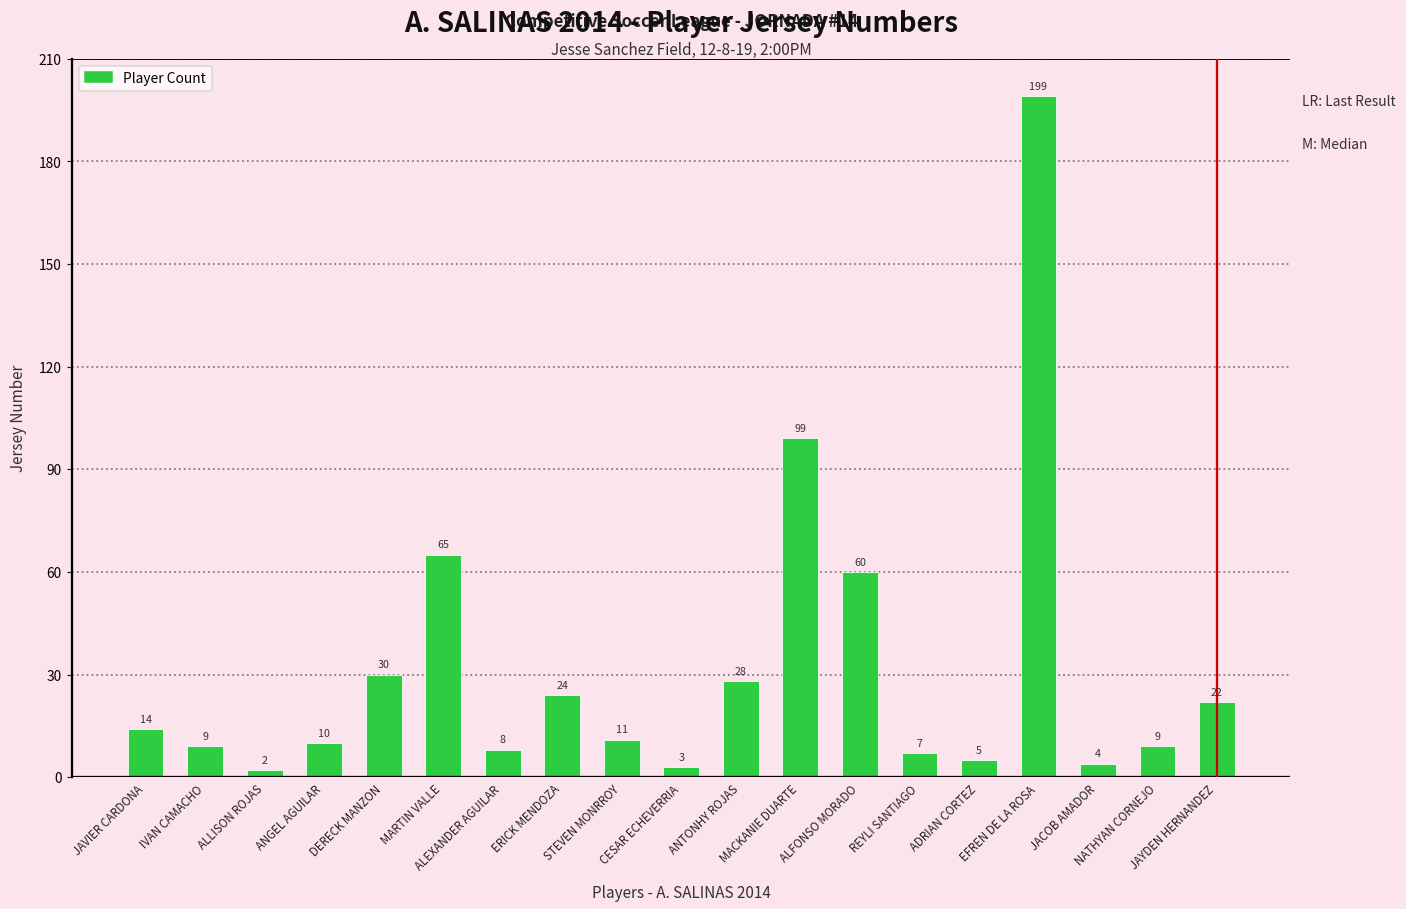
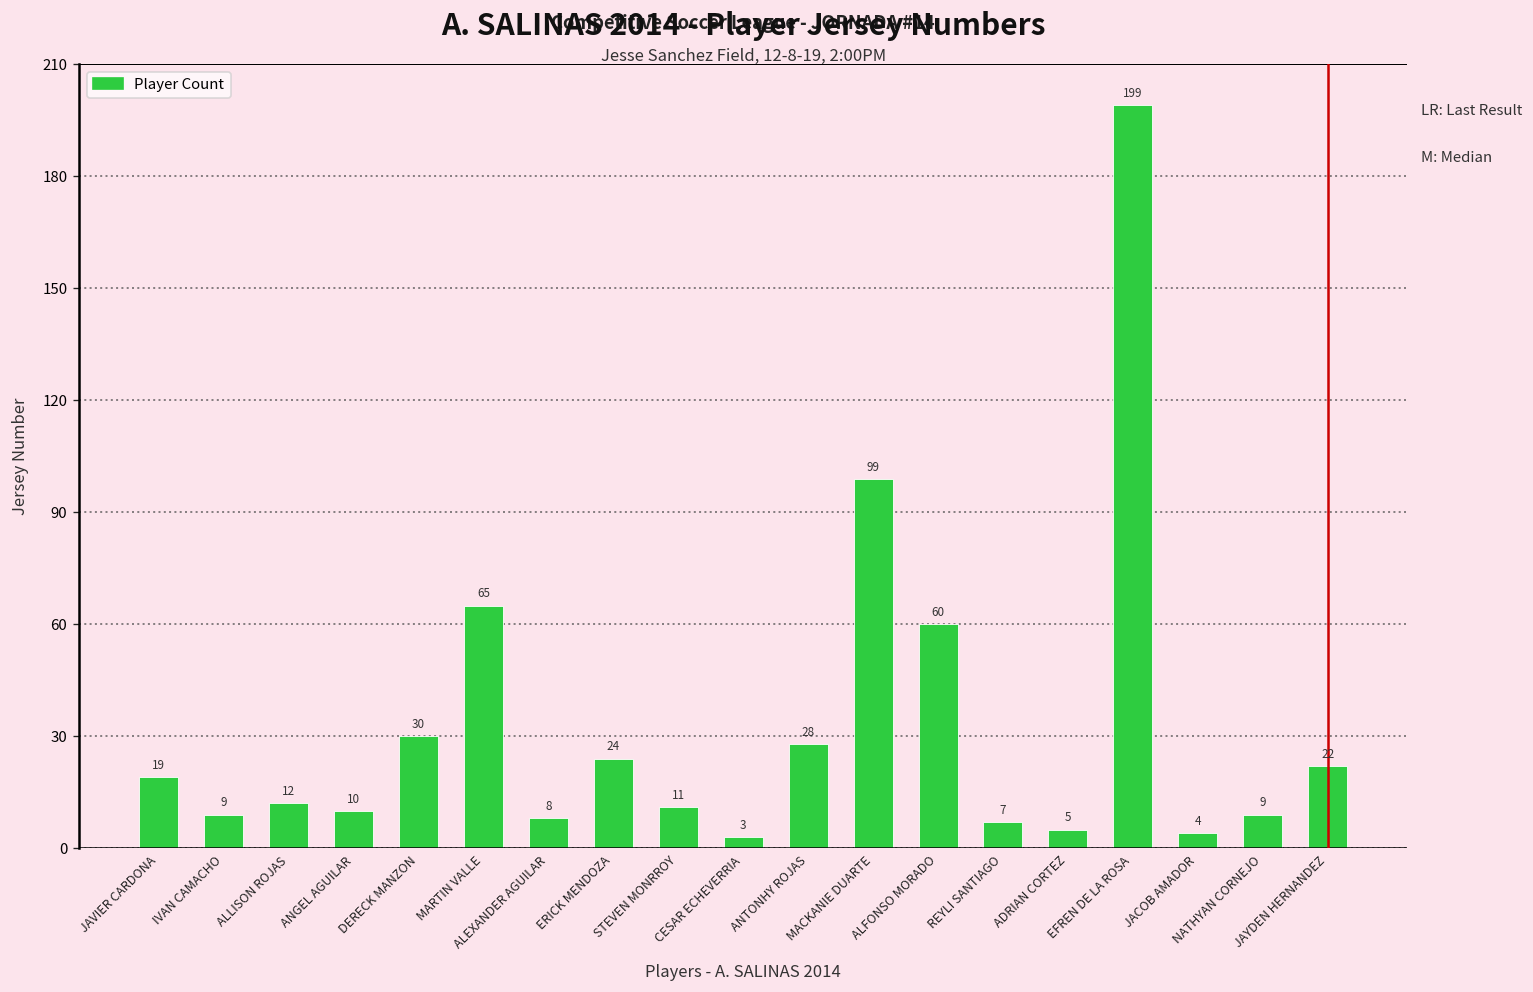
  {
-   "JAVIER CARDONA": 14,
+   "JAVIER CARDONA": 19,
    "IVAN CAMACHO": 9,
-   "ALLISON ROJAS": 2,
+   "ALLISON ROJAS": 12,
    "ANGEL AGUILAR": 10,
    "DERECK MANZON": 30,
    "MARTIN VALLE": 65,
    "ALEXANDER AGUILAR": 8,
    "ERICK MENDOZA": 24,
    "STEVEN MONRROY": 11,
    "CESAR ECHEVERRIA": 3,
    "ANTONHY ROJAS": 28,
    "MACKANIE DUARTE": 99,
    "ALFONSO MORADO": 60,
    "REYLI SANTIAGO": 7,
    "ADRIAN CORTEZ": 5,
    "EFREN DE LA ROSA": 199,
    "JACOB AMADOR": 4,
    "NATHYAN CORNEJO": 9,
    "JAYDEN HERNANDEZ": 22
  }
